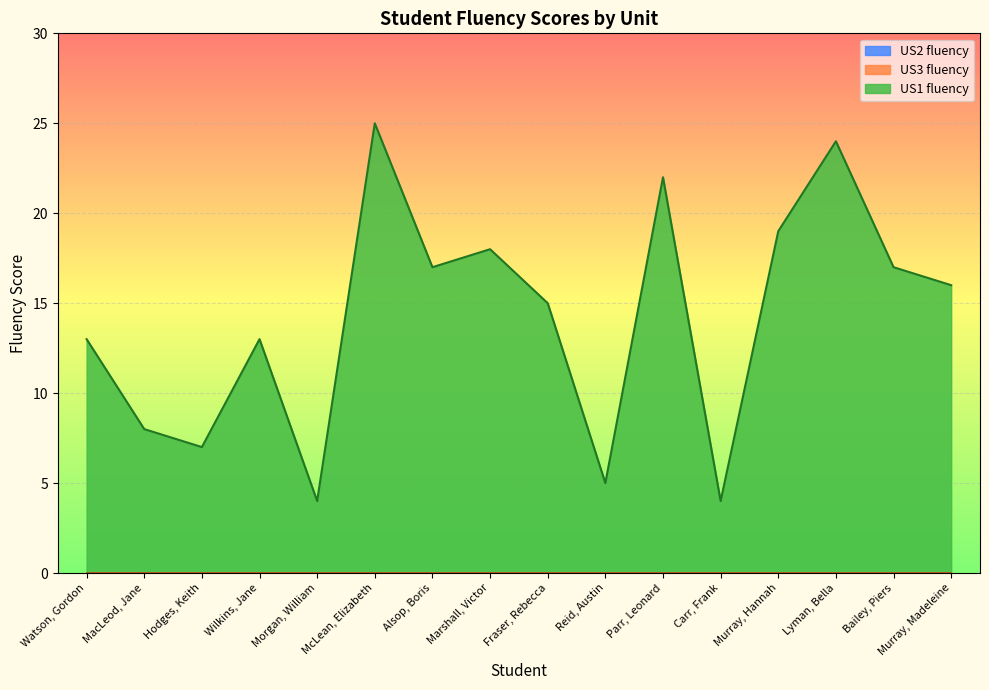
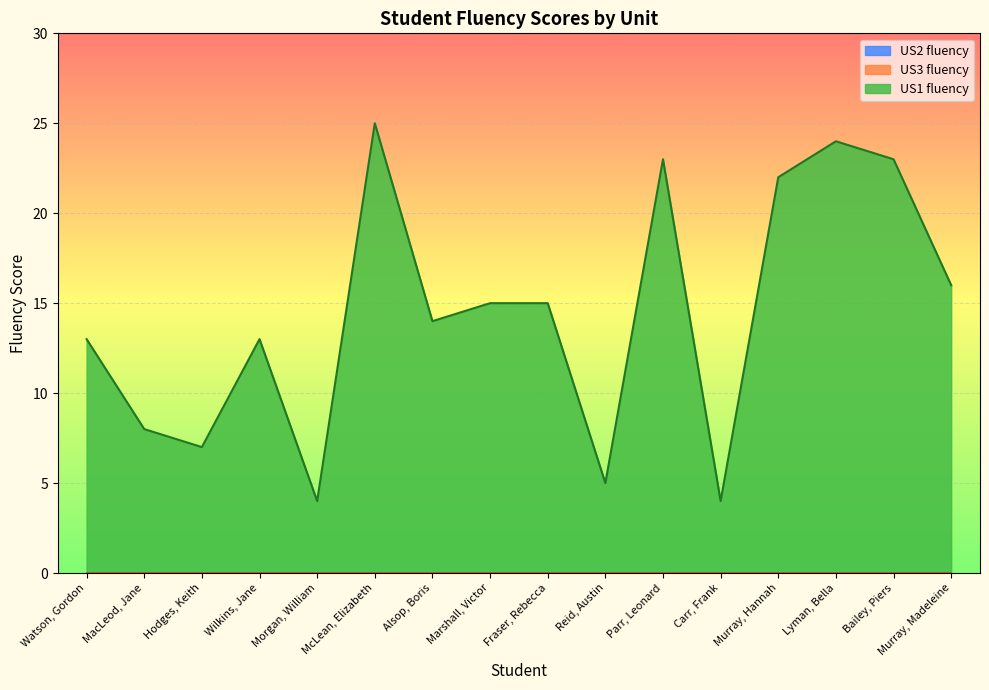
  {
    "US3 fluency": {
      "Watson, Gordon": 0,
      "MacLeod, Jane": 0,
      "Hodges, Keith": 0,
      "Wilkins, Jane": 0,
      "Morgan, William": 0,
      "McLean, Elizabeth": 0,
      "Alsop, Boris": 0,
      "Marshall, Victor": 0,
      "Fraser, Rebecca": 0,
      "Reid, Austin": 0,
      "Parr, Leonard": 0,
      "Carr, Frank": 0,
      "Murray, Hannah": 0,
      "Lyman, Bella": 0,
      "Bailey, Piers": 0,
      "Murray, Madeleine": 0
    },
    "US1 fluency": {
      "Watson, Gordon": 13,
      "MacLeod, Jane": 8,
      "Hodges, Keith": 7,
      "Wilkins, Jane": 13,
      "Morgan, William": 4,
      "McLean, Elizabeth": 25,
-     "Alsop, Boris": 17,
-     "Marshall, Victor": 18,
+     "Alsop, Boris": 14,
+     "Marshall, Victor": 15,
      "Fraser, Rebecca": 15,
      "Reid, Austin": 5,
-     "Parr, Leonard": 22,
+     "Parr, Leonard": 23,
      "Carr, Frank": 4,
-     "Murray, Hannah": 19,
+     "Murray, Hannah": 22,
      "Lyman, Bella": 24,
-     "Bailey, Piers": 17,
+     "Bailey, Piers": 23,
      "Murray, Madeleine": 16
    }
  }
